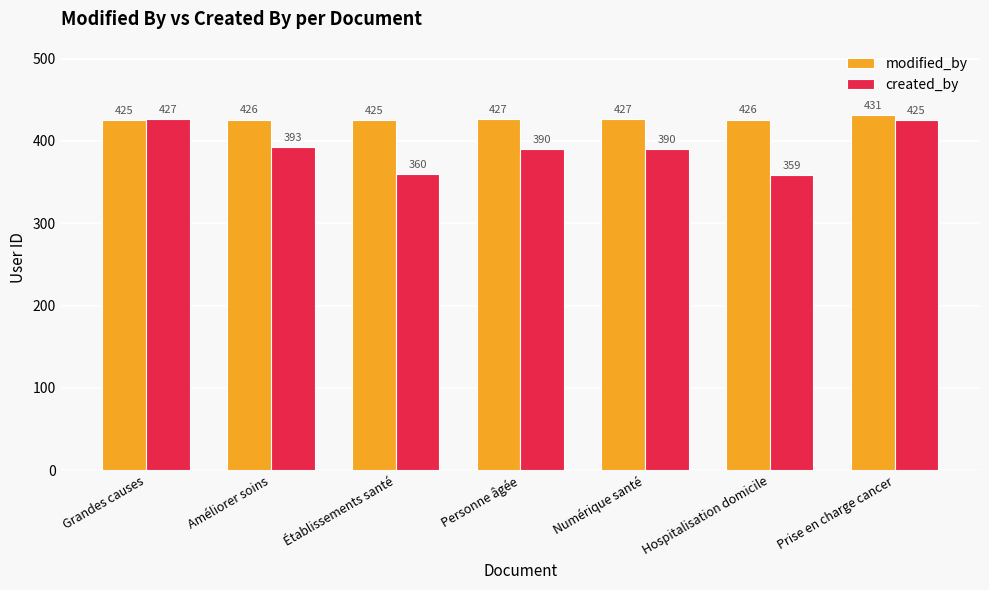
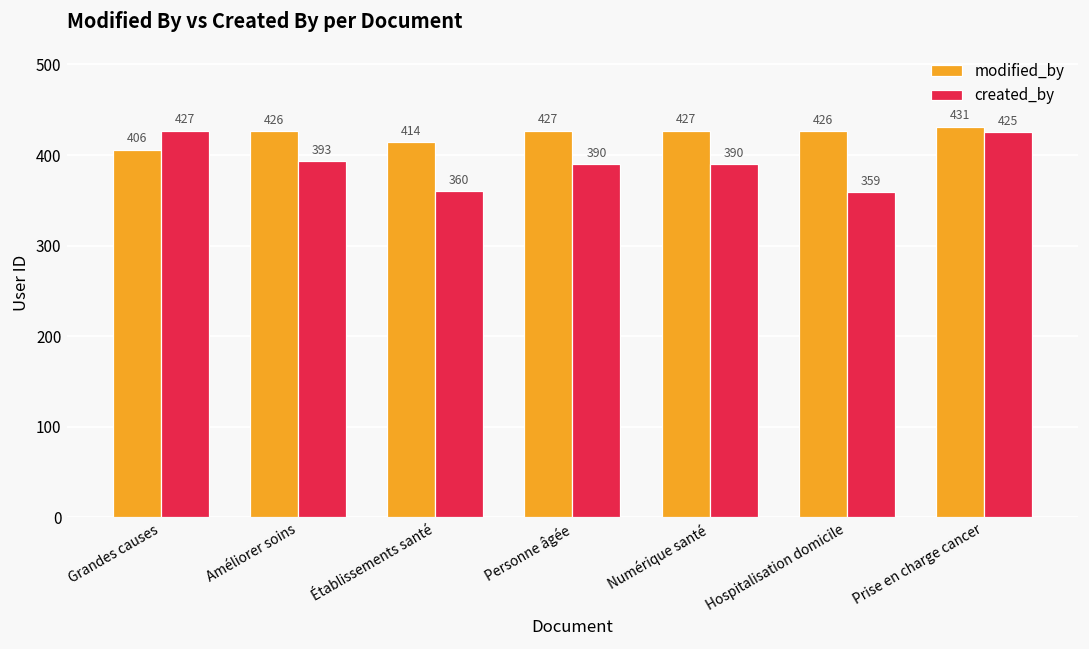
  {
    "modified_by": {
-     "Grandes causes": 425,
+     "Grandes causes": 406,
      "Améliorer soins": 426,
-     "Établissements santé": 425,
+     "Établissements santé": 414,
      "Personne âgée": 427,
      "Numérique santé": 427,
      "Hospitalisation domicile": 426,
      "Prise en charge cancer": 431
    },
    "created_by": {
      "Grandes causes": 427,
      "Améliorer soins": 393,
      "Établissements santé": 360,
      "Personne âgée": 390,
      "Numérique santé": 390,
      "Hospitalisation domicile": 359,
      "Prise en charge cancer": 425
    }
  }
